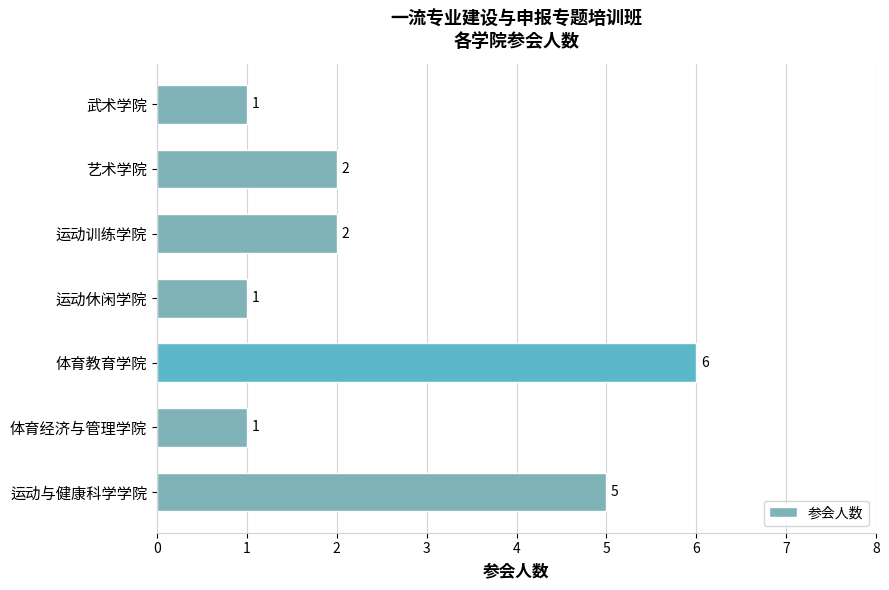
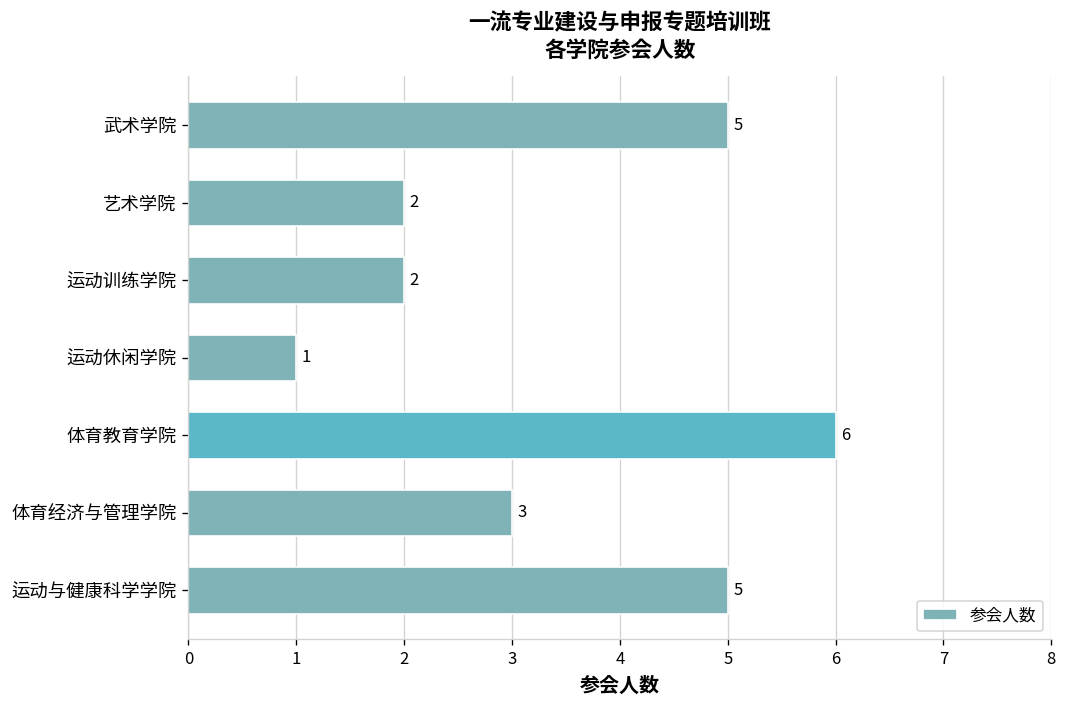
  {
-   "武术学院": 1,
+   "武术学院": 5,
    "艺术学院": 2,
    "运动训练学院": 2,
    "运动休闲学院": 1,
    "体育教育学院": 6,
-   "体育经济与管理学院": 1,
+   "体育经济与管理学院": 3,
    "运动与健康科学学院": 5
  }
